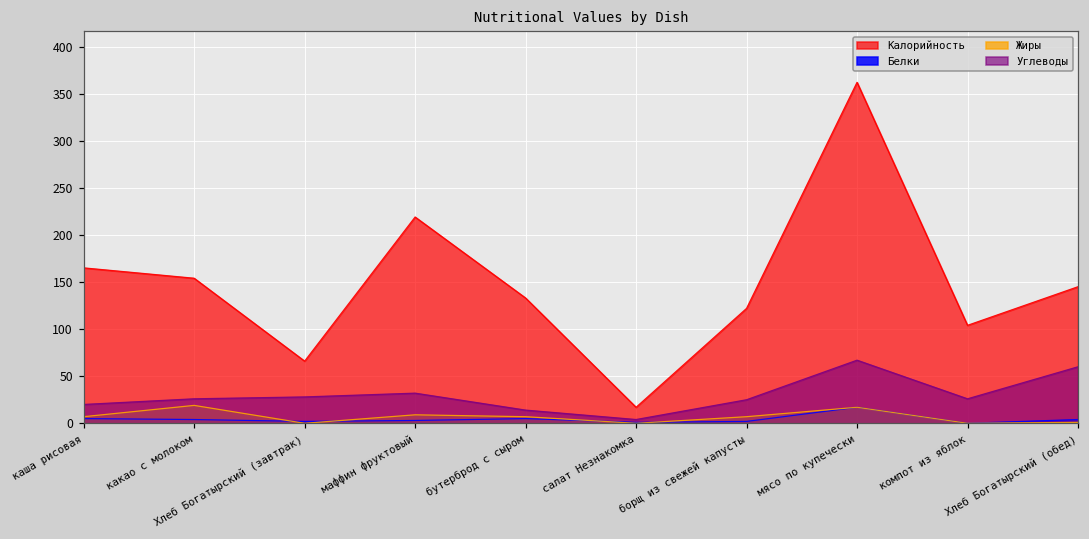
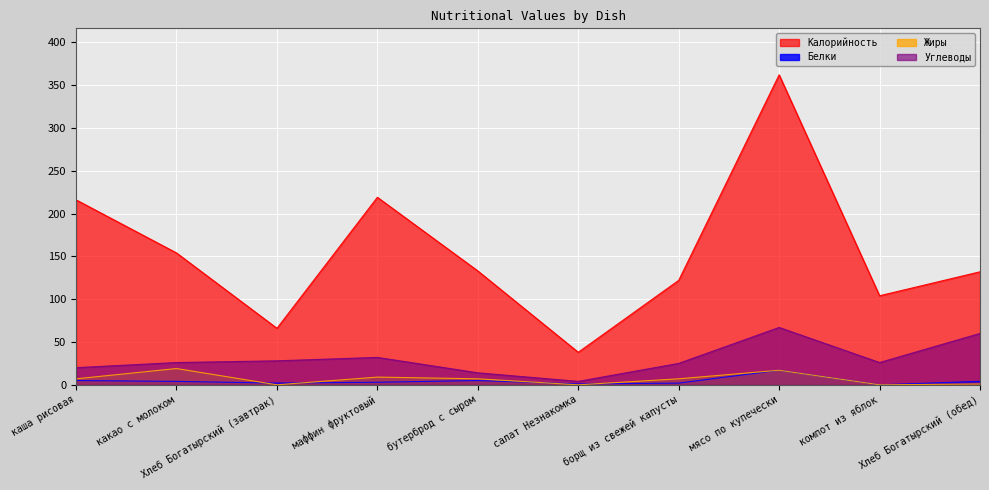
  {
    "Калорийность": {
-     "каша рисовая": 170,
+     "каша рисовая": 220,
      "какао с молоком": 150,
      "Хлеб Богатырский (завтрак)": 70,
      "маффин фруктовый": 220,
      "бутерброд с сыром": 130,
-     "салат Незнакомка": 20,
+     "салат Незнакомка": 40,
      "борщ из свежей капусты": 120,
      "мясо по купечески": 360,
      "компот из яблок": 100,
-     "Хлеб Богатырский (обед)": 150
+     "Хлеб Богатырский (обед)": 130
    },
    "Белки": {
      "какао с молоком": 0,
      "маффин фруктовый": 0,
      "борщ из свежей капусты": 0,
      "Хлеб Богатырский (обед)": 0
    },
    "Жиры": {
      "какао с молоком": 20,
      "маффин фруктовый": 10,
      "борщ из свежей капусты": 10,
      "Хлеб Богатырский (обед)": 0
    },
    "Углеводы": {
      "каша рисовая": 20,
      "какао с молоком": 30,
      "Хлеб Богатырский (завтрак)": 30,
      "маффин фруктовый": 30,
      "бутерброд с сыром": 10,
      "салат Незнакомка": 0,
      "борщ из свежей капусты": 30,
      "мясо по купечески": 70,
      "компот из яблок": 30,
      "Хлеб Богатырский (обед)": 60
    }
  }
